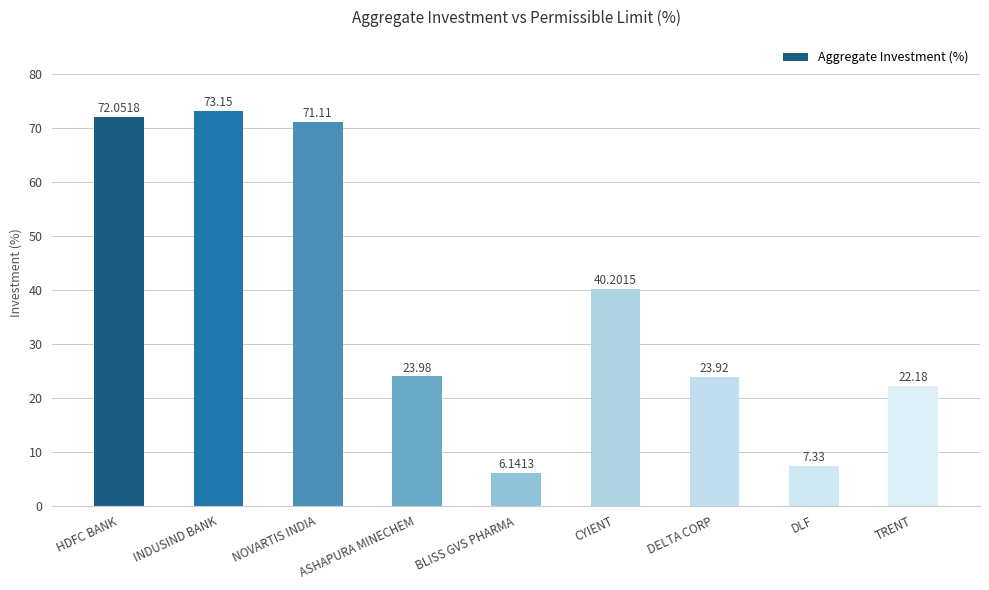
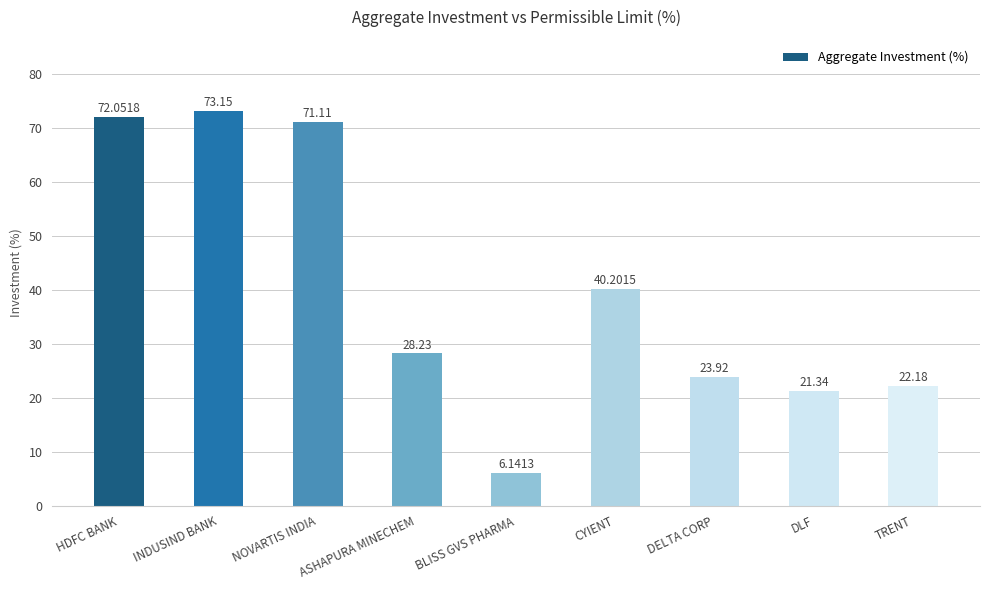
  {
    "HDFC BANK": 72.0518,
    "INDUSIND BANK": 73.15,
    "NOVARTIS INDIA": 71.11,
-   "ASHAPURA MINECHEM": 23.98,
+   "ASHAPURA MINECHEM": 28.23,
    "BLISS GVS PHARMA": 6.1413,
    "CYIENT": 40.2015,
    "DELTA CORP": 23.92,
-   "DLF": 7.33,
+   "DLF": 21.34,
    "TRENT": 22.18
  }
